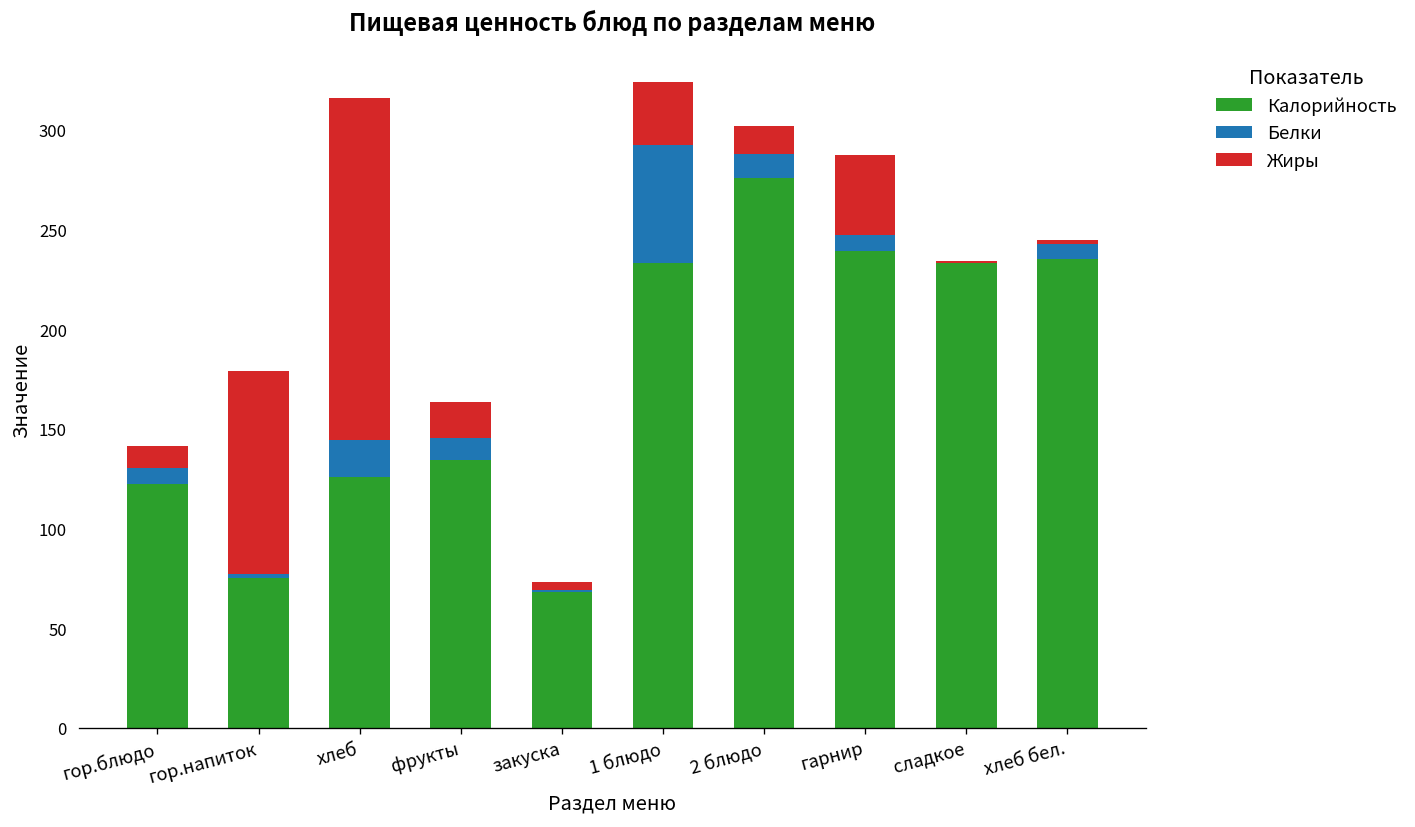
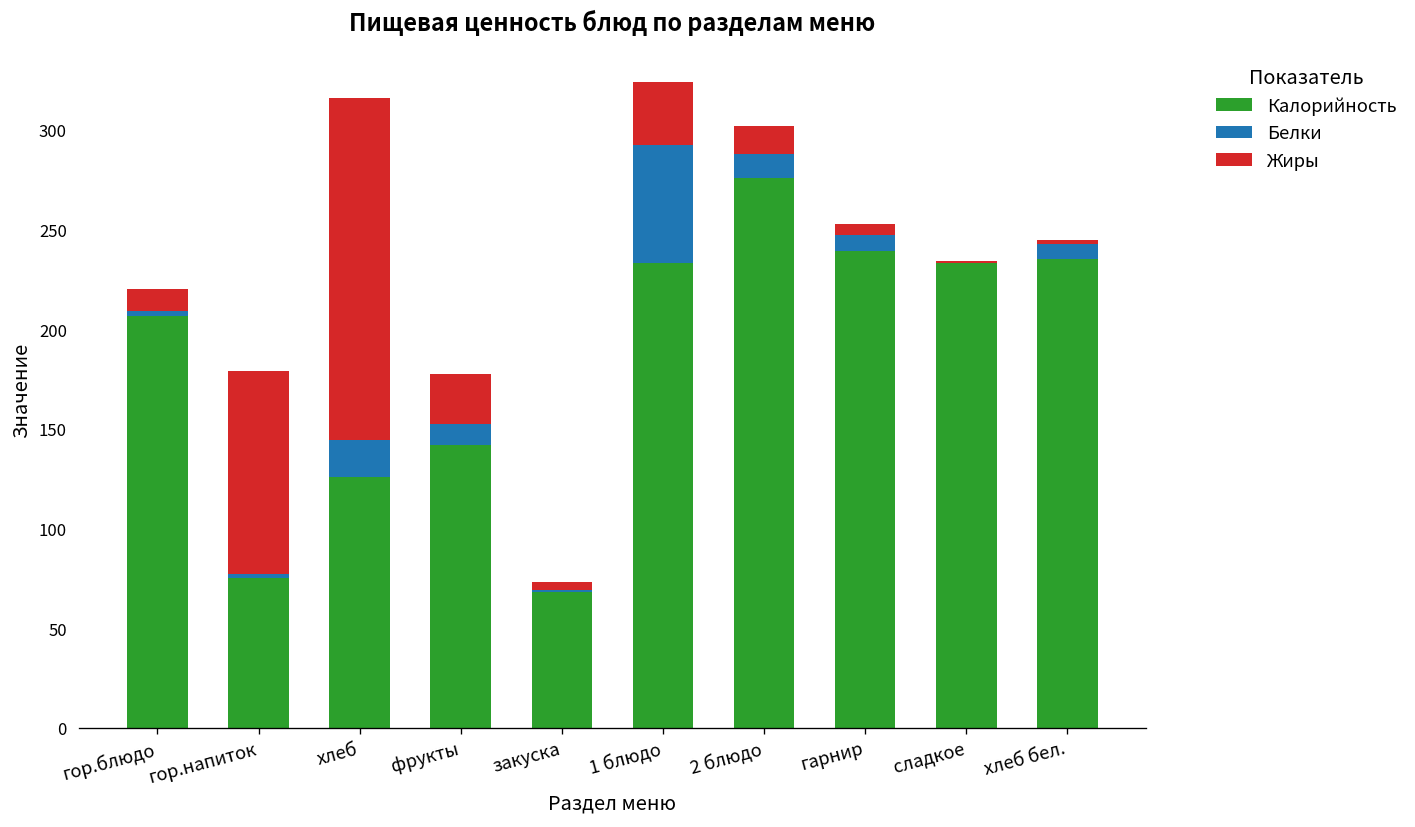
  {
    "Калорийность": {
-     "гор.блюдо": 123,
+     "гор.блюдо": 206,
      "гор.напиток": 75,
      "хлеб": 126,
-     "фрукты": 135,
+     "фрукты": 142,
      "закуска": 68,
      "1 блюдо": 233,
      "2 блюдо": 276,
      "гарнир": 239,
      "сладкое": 233,
      "хлеб бел.": 235
    },
    "Белки": {
-     "гор.блюдо": 8,
+     "гор.блюдо": 3,
      "гор.напиток": 2,
      "хлеб": 18,
      "фрукты": 11,
      "1 блюдо": 59,
      "2 блюдо": 12,
      "гарнир": 8,
      "сладкое": 0,
      "хлеб бел.": 8
    },
    "Жиры": {
      "гор.блюдо": 11,
      "гор.напиток": 102,
      "хлеб": 172,
-     "фрукты": 18,
+     "фрукты": 25,
      "закуска": 4,
      "1 блюдо": 31,
      "2 блюдо": 14,
-     "гарнир": 41,
+     "гарнир": 6,
      "хлеб бел.": 2
    }
  }
